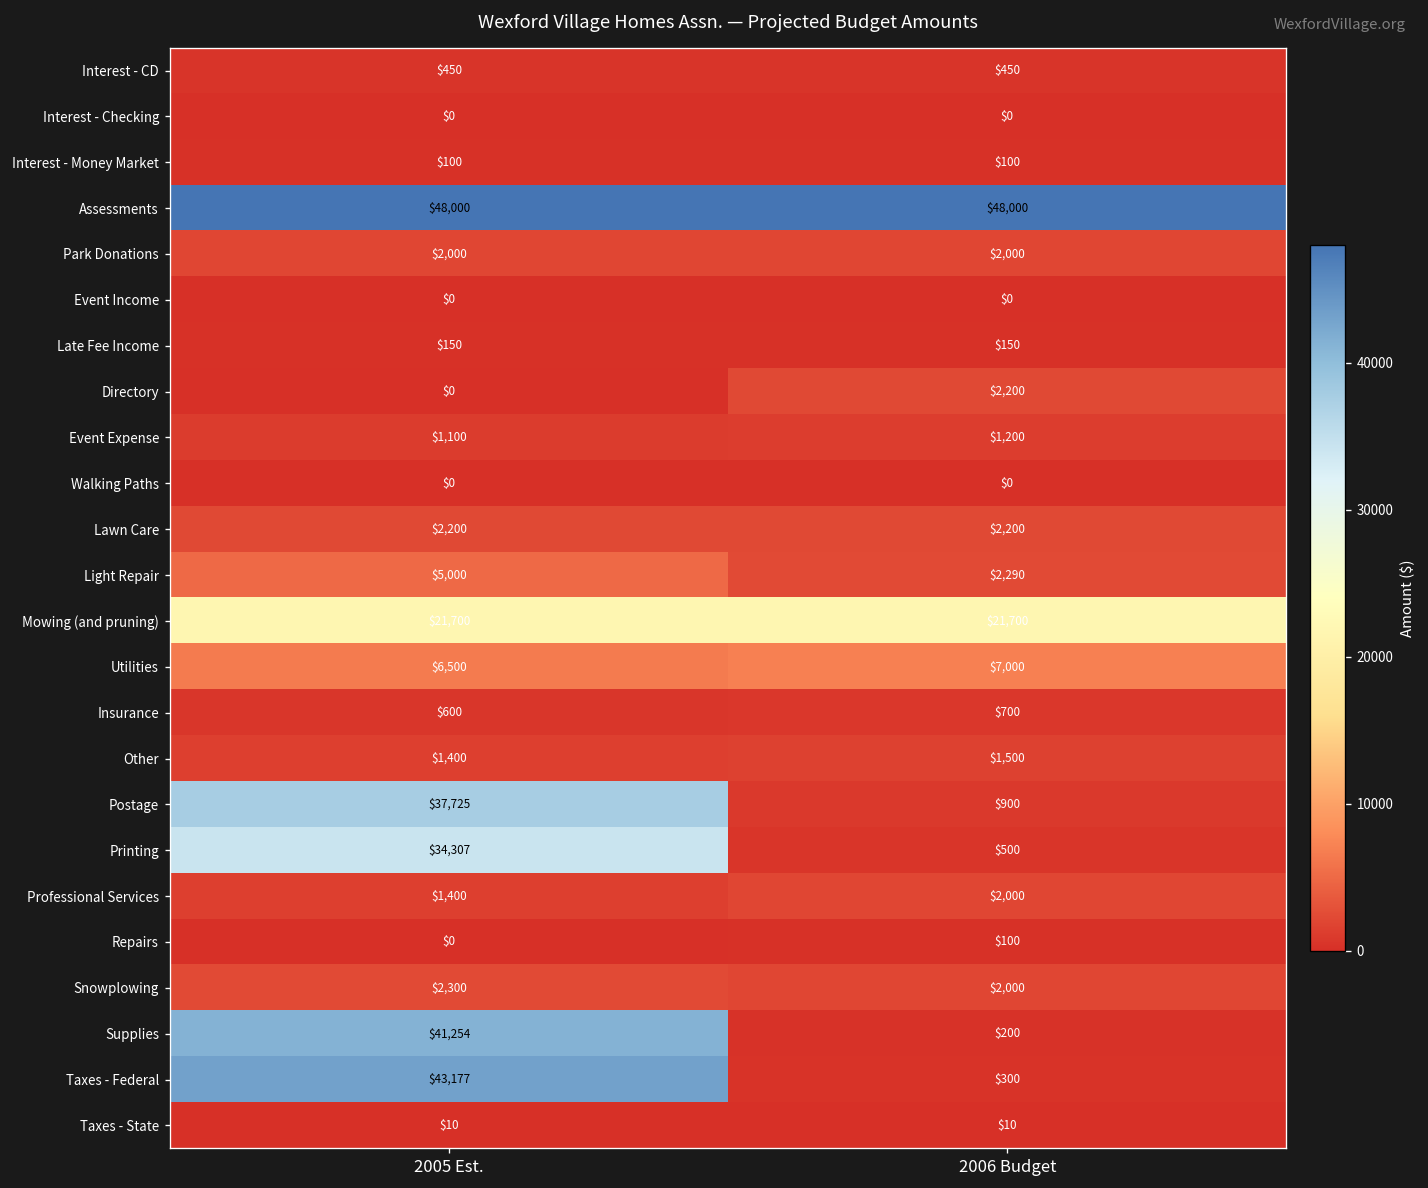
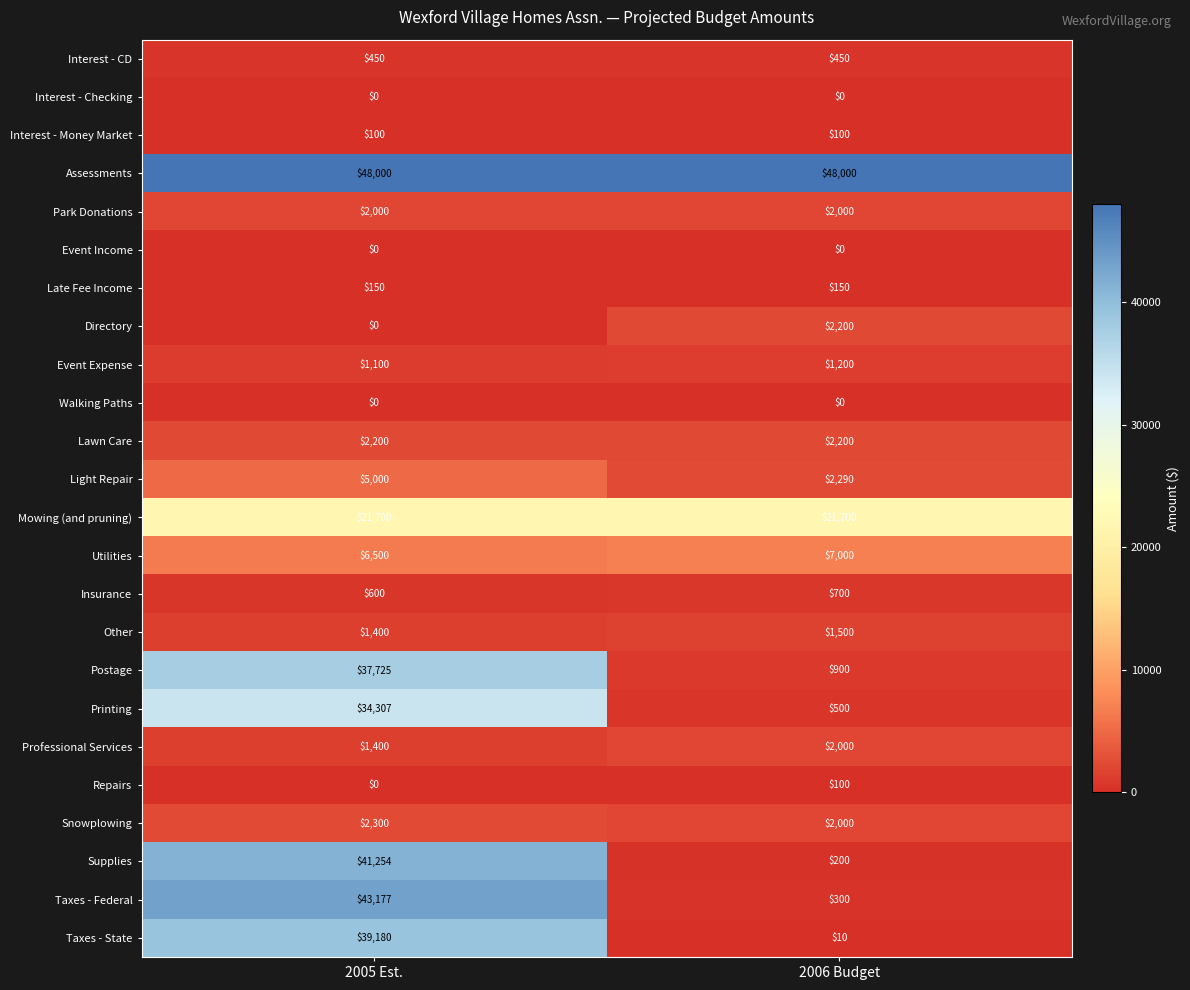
  {
    "Interest - CD": {
      "2005 Est.": "$450",
      "2006 Budget": "$450"
    },
    "Interest - Checking": {
      "2005 Est.": "$0",
      "2006 Budget": "$0"
    },
    "Interest - Money Market": {
      "2005 Est.": "$100",
      "2006 Budget": "$100"
    },
    "Assessments": {
      "2005 Est.": "$48,000",
      "2006 Budget": "$48,000"
    },
    "Park Donations": {
      "2005 Est.": "$2,000",
      "2006 Budget": "$2,000"
    },
    "Event Income": {
      "2005 Est.": "$0",
      "2006 Budget": "$0"
    },
    "Late Fee Income": {
      "2005 Est.": "$150",
      "2006 Budget": "$150"
    },
    "Directory": {
      "2005 Est.": "$0",
      "2006 Budget": "$2,200"
    },
    "Event Expense": {
      "2005 Est.": "$1,100",
      "2006 Budget": "$1,200"
    },
    "Walking Paths": {
      "2005 Est.": "$0",
      "2006 Budget": "$0"
    },
    "Lawn Care": {
      "2005 Est.": "$2,200",
      "2006 Budget": "$2,200"
    },
    "Light Repair": {
      "2005 Est.": "$5,000",
      "2006 Budget": "$2,290"
    },
    "Mowing (and pruning)": {
      "2005 Est.": "$21,700",
      "2006 Budget": "$21,700"
    },
    "Utilities": {
      "2005 Est.": "$6,500",
      "2006 Budget": "$7,000"
    },
    "Insurance": {
      "2005 Est.": "$600",
      "2006 Budget": "$700"
    },
    "Other": {
      "2005 Est.": "$1,400",
      "2006 Budget": "$1,500"
    },
    "Postage": {
      "2005 Est.": "$37,725",
      "2006 Budget": "$900"
    },
    "Printing": {
      "2005 Est.": "$34,307",
      "2006 Budget": "$500"
    },
    "Professional Services": {
      "2005 Est.": "$1,400",
      "2006 Budget": "$2,000"
    },
    "Repairs": {
      "2005 Est.": "$0",
      "2006 Budget": "$100"
    },
    "Snowplowing": {
      "2005 Est.": "$2,300",
      "2006 Budget": "$2,000"
    },
    "Supplies": {
      "2005 Est.": "$41,254",
      "2006 Budget": "$200"
    },
    "Taxes - Federal": {
      "2005 Est.": "$43,177",
      "2006 Budget": "$300"
    },
    "Taxes - State": {
-     "2005 Est.": "$10",
+     "2005 Est.": "$39,180",
      "2006 Budget": "$10"
    }
  }
